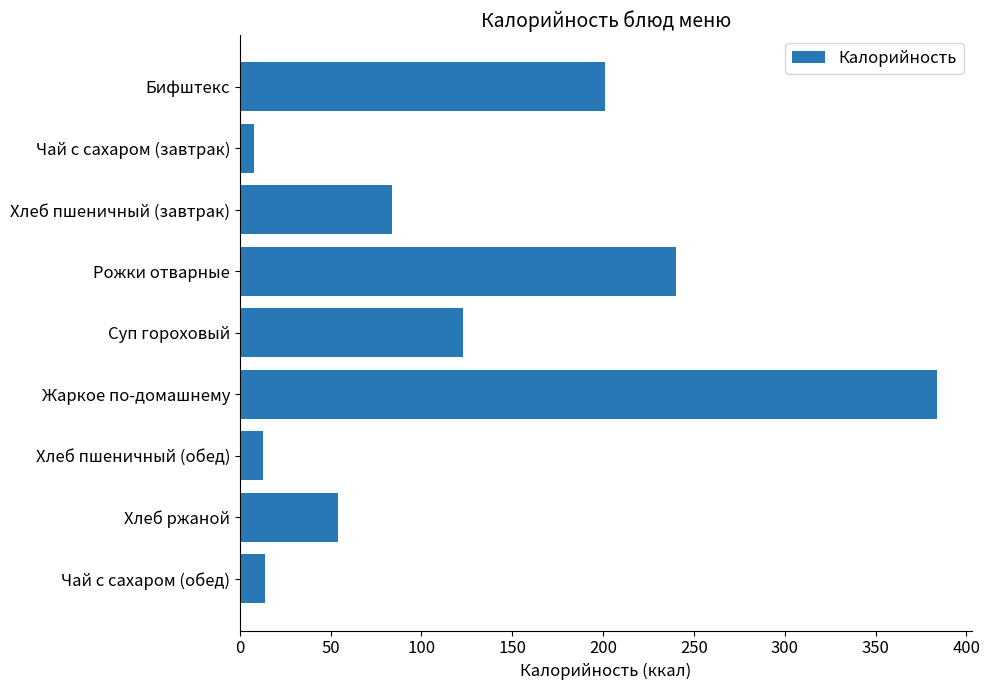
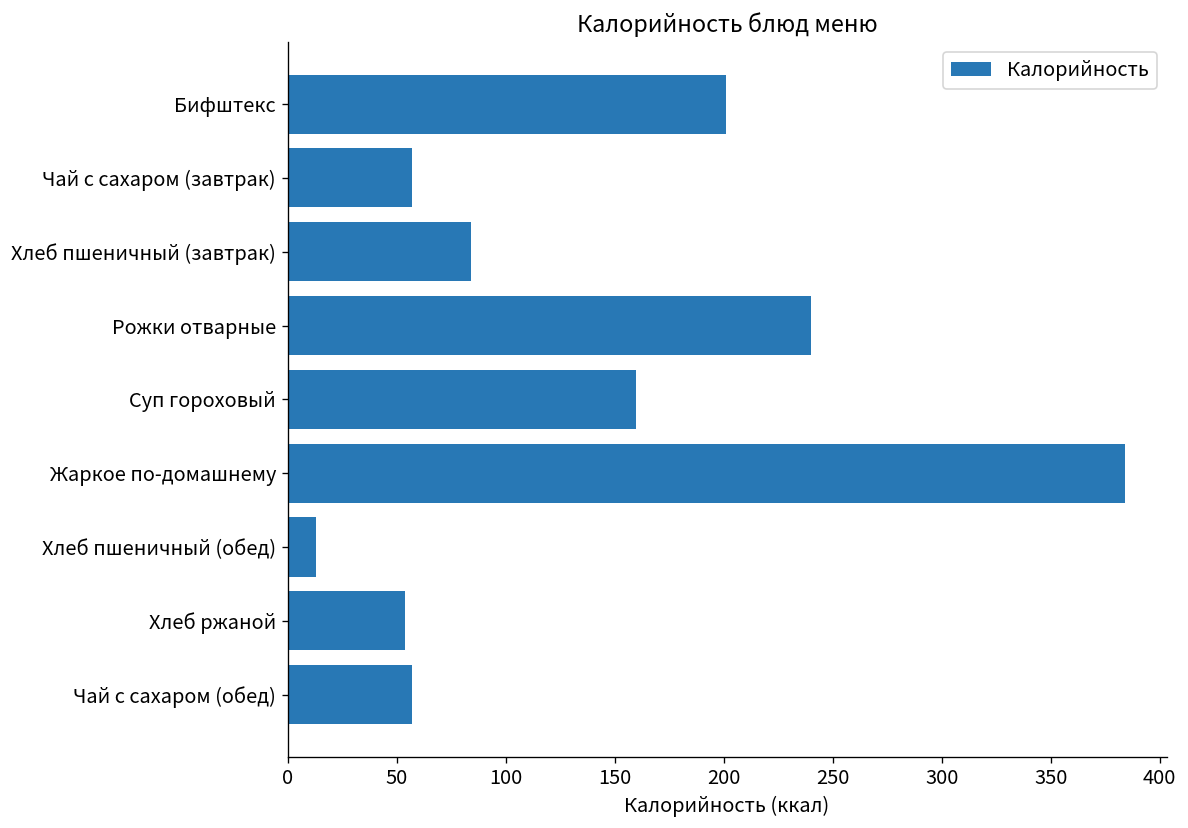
  {
    "Бифштекс": 201,
-   "Чай с сахаром (завтрак)": 8,
+   "Чай с сахаром (завтрак)": 57,
    "Хлеб пшеничный (завтрак)": 84,
    "Рожки отварные": 240,
-   "Суп гороховый": 123,
+   "Суп гороховый": 160,
    "Жаркое по-домашнему": 384,
    "Хлеб пшеничный (обед)": 13,
    "Хлеб ржаной": 54,
-   "Чай с сахаром (обед)": 14
+   "Чай с сахаром (обед)": 57
  }
